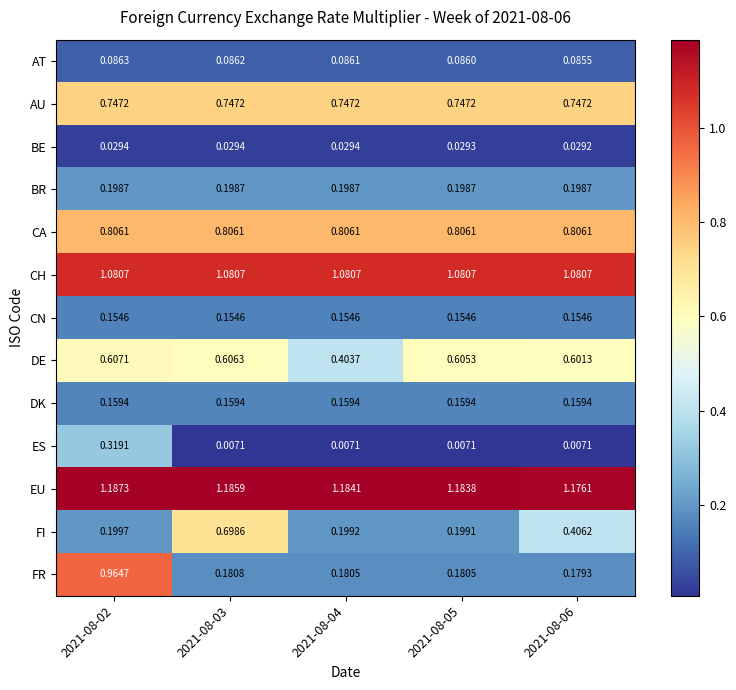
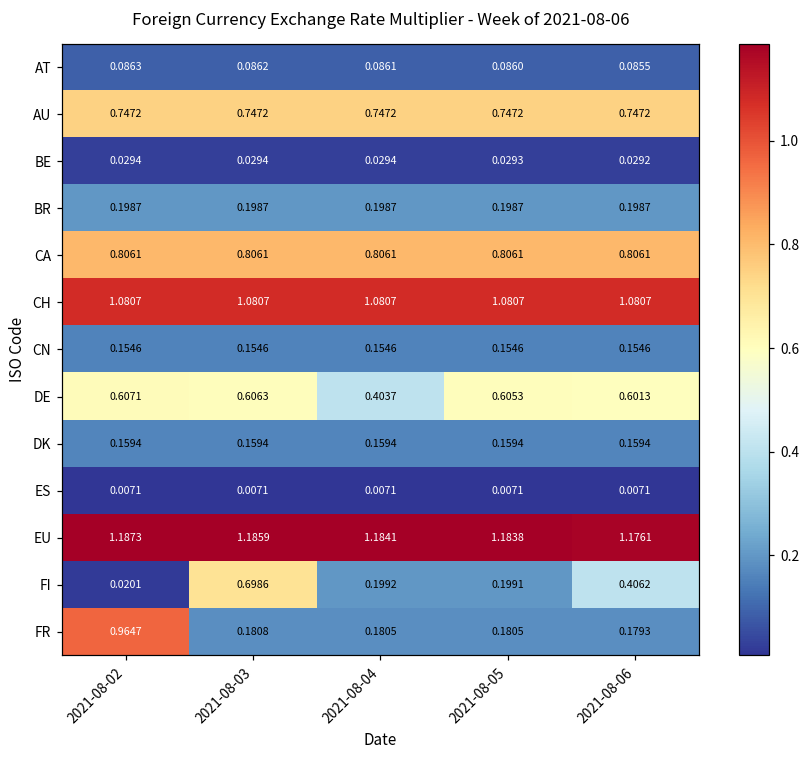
  {
    "AT": {
      "2021-08-02": 0.0863,
      "2021-08-03": 0.0862,
      "2021-08-04": 0.0861,
      "2021-08-05": 0.0860,
      "2021-08-06": 0.0855
    },
    "AU": {
      "2021-08-02": 0.7472,
      "2021-08-03": 0.7472,
      "2021-08-04": 0.7472,
      "2021-08-05": 0.7472,
      "2021-08-06": 0.7472
    },
    "BE": {
      "2021-08-02": 0.0294,
      "2021-08-03": 0.0294,
      "2021-08-04": 0.0294,
      "2021-08-05": 0.0293,
      "2021-08-06": 0.0292
    },
    "BR": {
      "2021-08-02": 0.1987,
      "2021-08-03": 0.1987,
      "2021-08-04": 0.1987,
      "2021-08-05": 0.1987,
      "2021-08-06": 0.1987
    },
    "CA": {
      "2021-08-02": 0.8061,
      "2021-08-03": 0.8061,
      "2021-08-04": 0.8061,
      "2021-08-05": 0.8061,
      "2021-08-06": 0.8061
    },
    "CH": {
      "2021-08-02": 1.0807,
      "2021-08-03": 1.0807,
      "2021-08-04": 1.0807,
      "2021-08-05": 1.0807,
      "2021-08-06": 1.0807
    },
    "CN": {
      "2021-08-02": 0.1546,
      "2021-08-03": 0.1546,
      "2021-08-04": 0.1546,
      "2021-08-05": 0.1546,
      "2021-08-06": 0.1546
    },
    "DE": {
      "2021-08-02": 0.6071,
      "2021-08-03": 0.6063,
      "2021-08-04": 0.4037,
      "2021-08-05": 0.6053,
      "2021-08-06": 0.6013
    },
    "DK": {
      "2021-08-02": 0.1594,
      "2021-08-03": 0.1594,
      "2021-08-04": 0.1594,
      "2021-08-05": 0.1594,
      "2021-08-06": 0.1594
    },
    "ES": {
-     "2021-08-02": 0.3191,
+     "2021-08-02": 0.0071,
      "2021-08-03": 0.0071,
      "2021-08-04": 0.0071,
      "2021-08-05": 0.0071,
      "2021-08-06": 0.0071
    },
    "EU": {
      "2021-08-02": 1.1873,
      "2021-08-03": 1.1859,
      "2021-08-04": 1.1841,
      "2021-08-05": 1.1838,
      "2021-08-06": 1.1761
    },
    "FI": {
-     "2021-08-02": 0.1997,
+     "2021-08-02": 0.0201,
      "2021-08-03": 0.6986,
      "2021-08-04": 0.1992,
      "2021-08-05": 0.1991,
      "2021-08-06": 0.4062
    },
    "FR": {
      "2021-08-02": 0.9647,
      "2021-08-03": 0.1808,
      "2021-08-04": 0.1805,
      "2021-08-05": 0.1805,
      "2021-08-06": 0.1793
    }
  }
